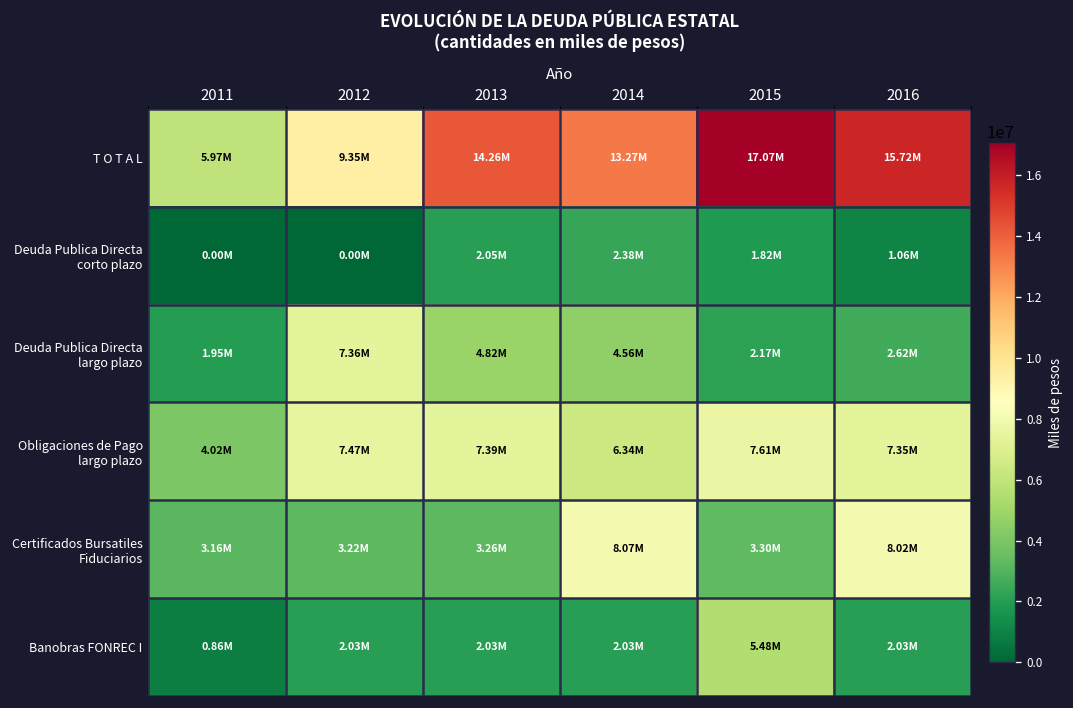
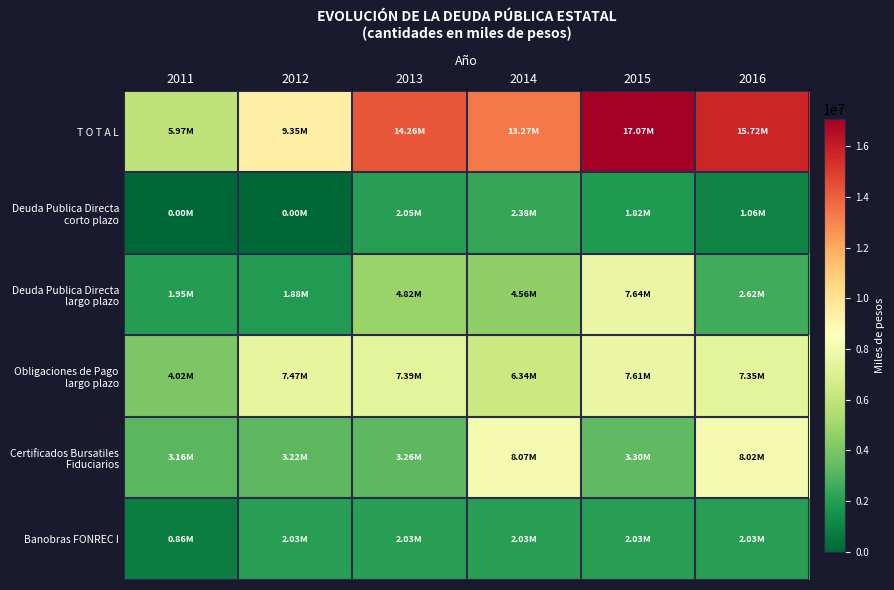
  {
    "T O T A L": {
      "2011": "5.97M",
      "2012": "9.35M",
      "2013": "14.26M",
      "2014": "13.27M",
      "2015": "17.07M",
      "2016": "15.72M"
    },
    "Deuda Publica Directa corto plazo": {
      "2011": "0.00M",
      "2012": "0.00M",
      "2013": "2.05M",
      "2014": "2.38M",
      "2015": "1.82M",
      "2016": "1.06M"
    },
    "Deuda Publica Directa largo plazo": {
      "2011": "1.95M",
-     "2012": "7.36M",
+     "2012": "1.88M",
      "2013": "4.82M",
      "2014": "4.56M",
-     "2015": "2.17M",
+     "2015": "7.64M",
      "2016": "2.62M"
    },
    "Obligaciones de Pago largo plazo": {
      "2011": "4.02M",
      "2012": "7.47M",
      "2013": "7.39M",
      "2014": "6.34M",
      "2015": "7.61M",
      "2016": "7.35M"
    },
    "Certificados Bursatiles Fiduciarios": {
      "2011": "3.16M",
      "2012": "3.22M",
      "2013": "3.26M",
      "2014": "8.07M",
      "2015": "3.30M",
      "2016": "8.02M"
    },
    "Banobras FONREC I": {
      "2011": "0.86M",
      "2012": "2.03M",
      "2013": "2.03M",
      "2014": "2.03M",
-     "2015": "5.48M",
+     "2015": "2.03M",
      "2016": "2.03M"
    }
  }
